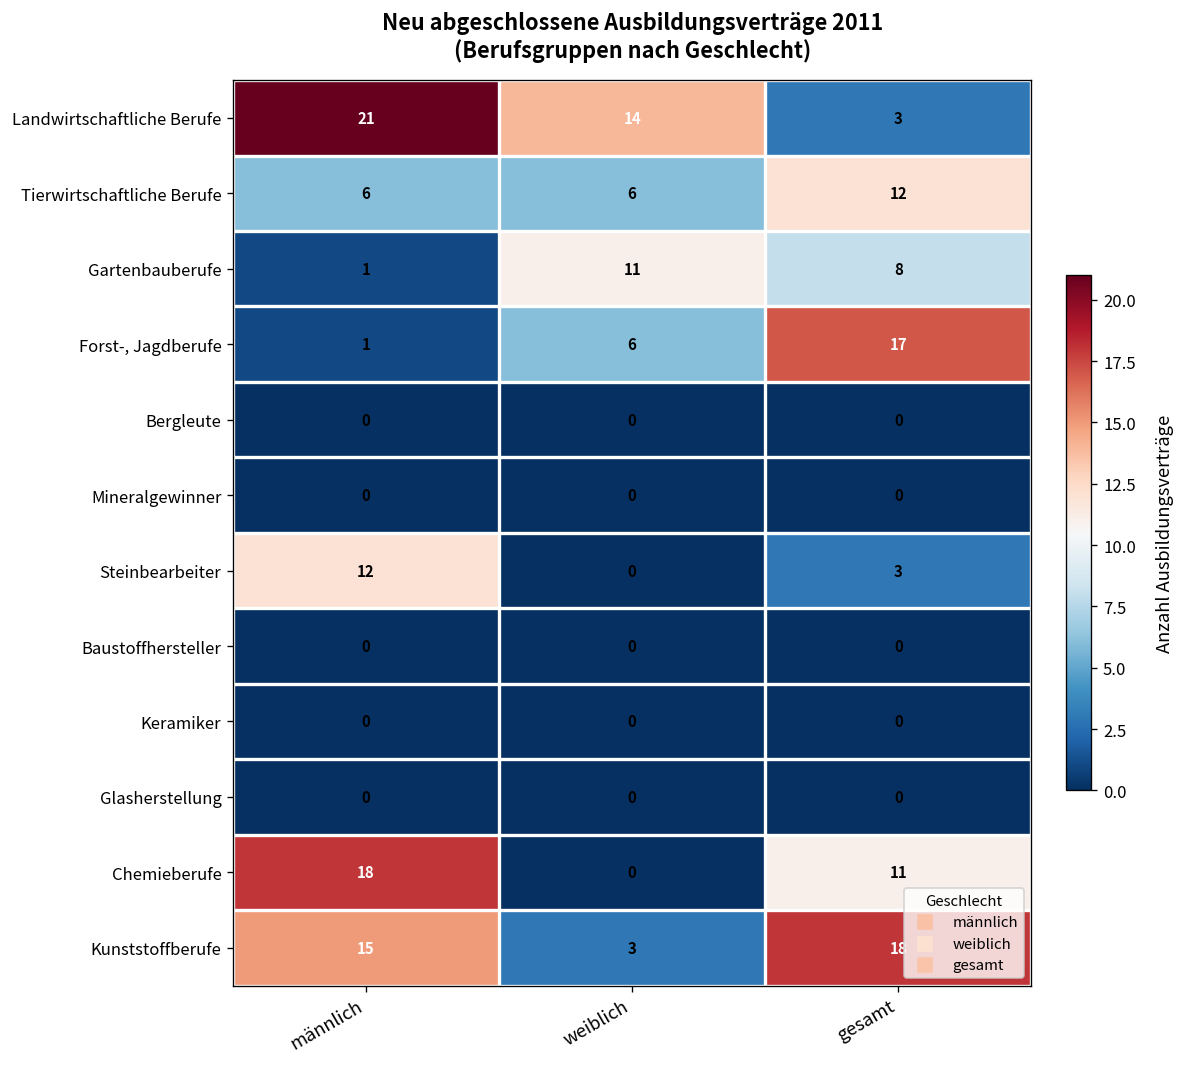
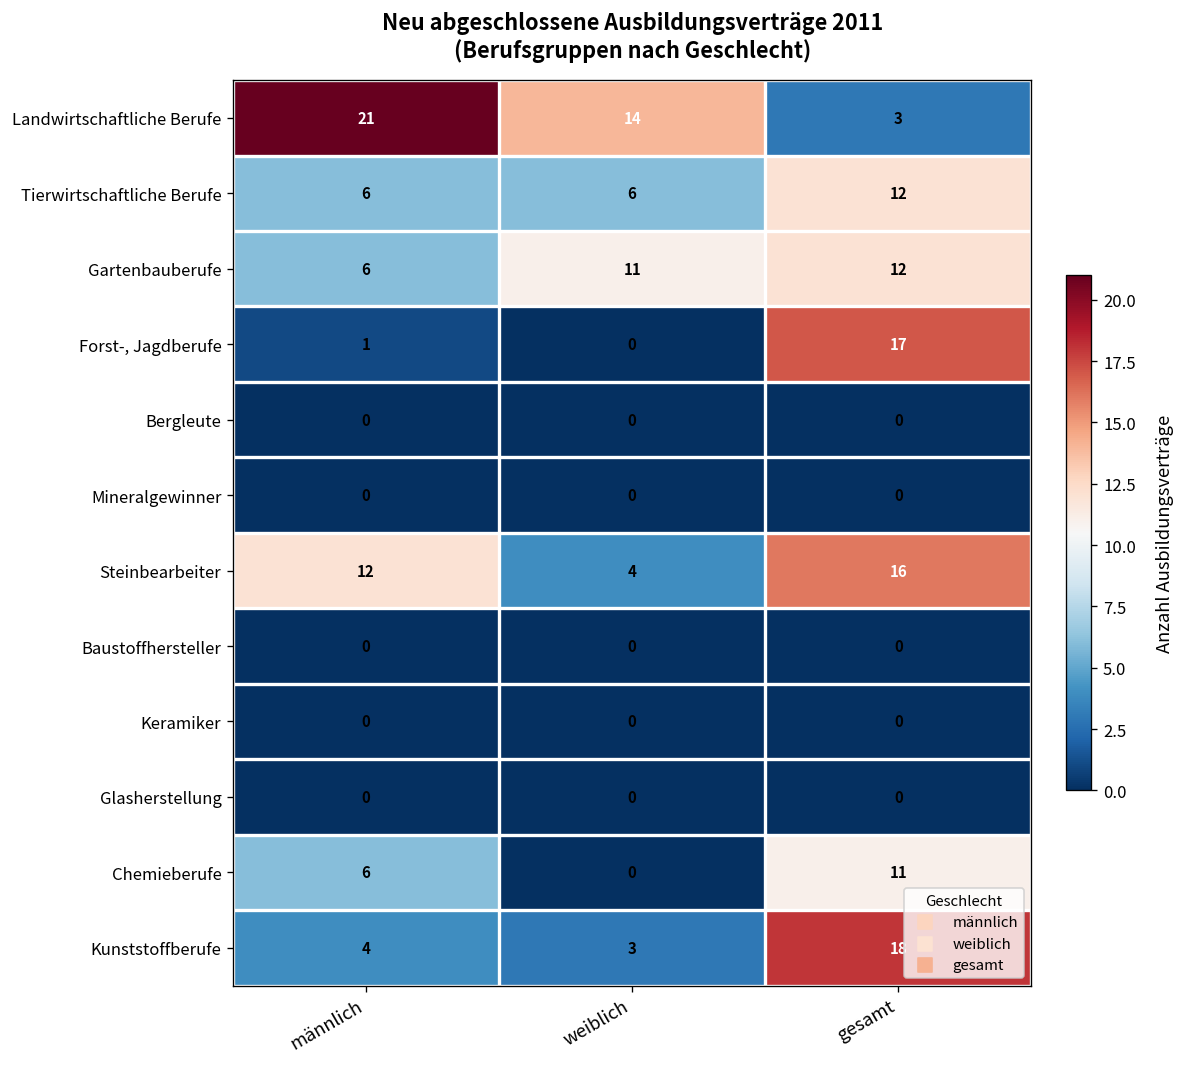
  {
    "Landwirtschaftliche Berufe": {
      "männlich": 21,
      "weiblich": 14,
      "gesamt": 3
    },
    "Tierwirtschaftliche Berufe": {
      "männlich": 6,
      "weiblich": 6,
      "gesamt": 12
    },
    "Gartenbauberufe": {
-     "männlich": 1,
+     "männlich": 6,
      "weiblich": 11,
-     "gesamt": 8
+     "gesamt": 12
    },
    "Forst-, Jagdberufe": {
      "männlich": 1,
-     "weiblich": 6,
+     "weiblich": 0,
      "gesamt": 17
    },
    "Bergleute": {
      "männlich": 0,
      "weiblich": 0,
      "gesamt": 0
    },
    "Mineralgewinner": {
      "männlich": 0,
      "weiblich": 0,
      "gesamt": 0
    },
    "Steinbearbeiter": {
      "männlich": 12,
-     "weiblich": 0,
-     "gesamt": 3
+     "weiblich": 4,
+     "gesamt": 16
    },
    "Baustoffhersteller": {
      "männlich": 0,
      "weiblich": 0,
      "gesamt": 0
    },
    "Keramiker": {
      "männlich": 0,
      "weiblich": 0,
      "gesamt": 0
    },
    "Glasherstellung": {
      "männlich": 0,
      "weiblich": 0,
      "gesamt": 0
    },
    "Chemieberufe": {
-     "männlich": 18,
+     "männlich": 6,
      "weiblich": 0,
      "gesamt": 11
    },
    "Kunststoffberufe": {
-     "männlich": 15,
+     "männlich": 4,
      "weiblich": 3
    }
  }
